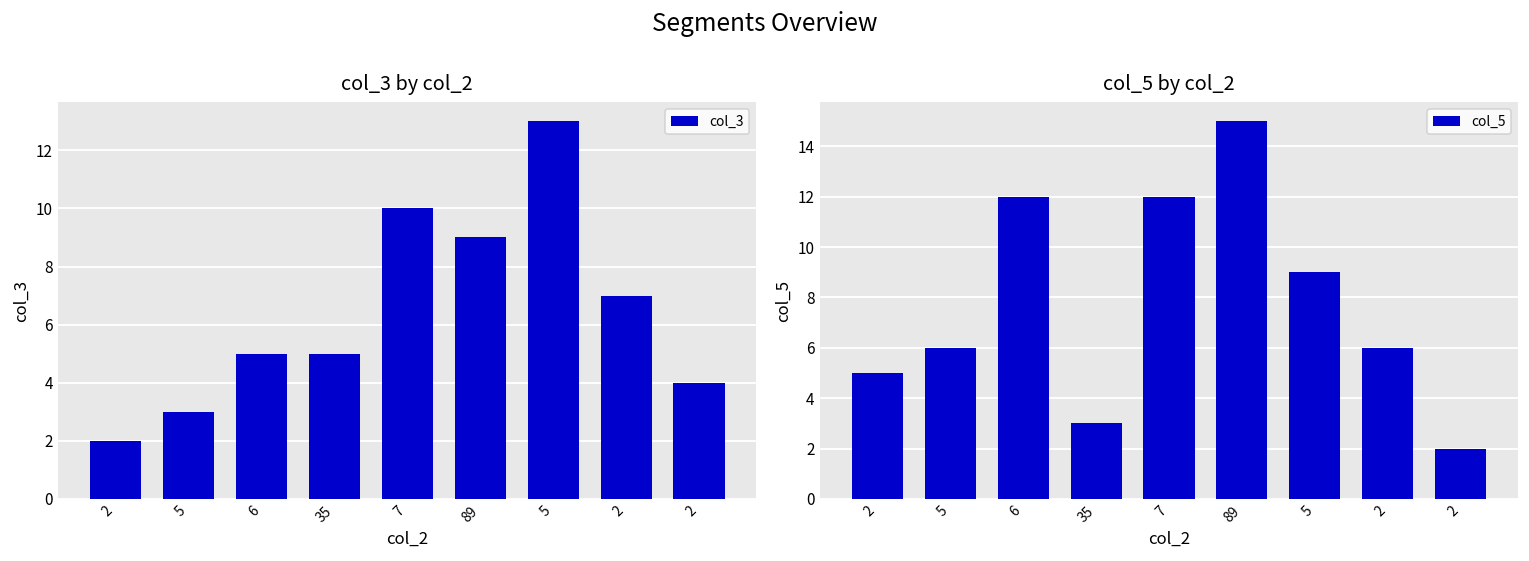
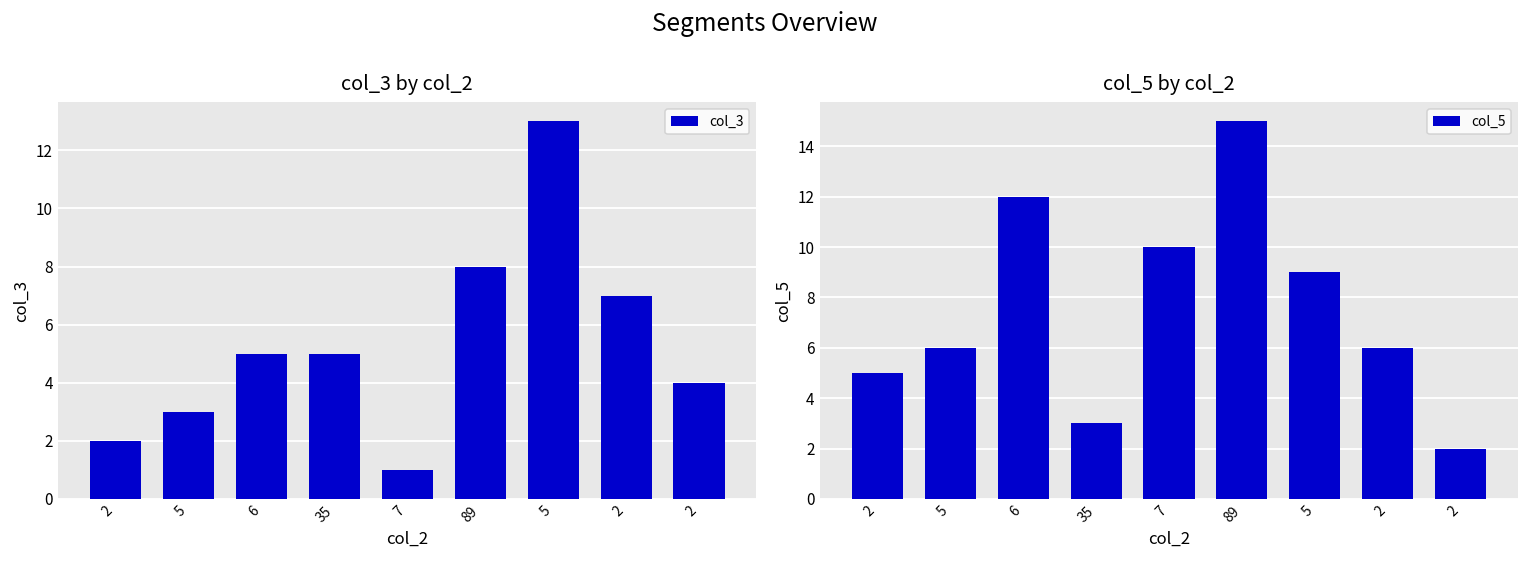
  {
    "col_3 by col_2": {
      "6": 5,
      "35": 5,
-     "7": 10,
-     "89": 9
+     "7": 1,
+     "89": 8
    },
    "col_5 by col_2": {
      "6": 12,
      "35": 3,
-     "7": 12,
+     "7": 10,
      "89": 15
    }
  }
